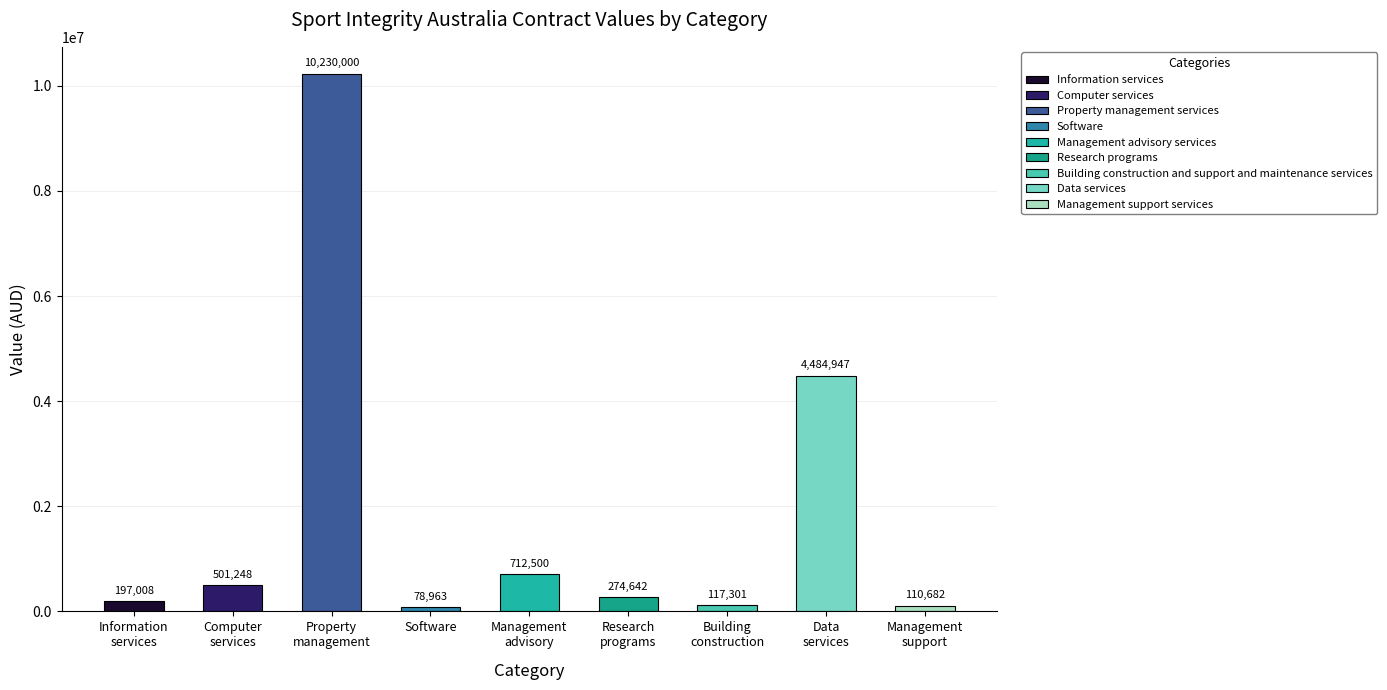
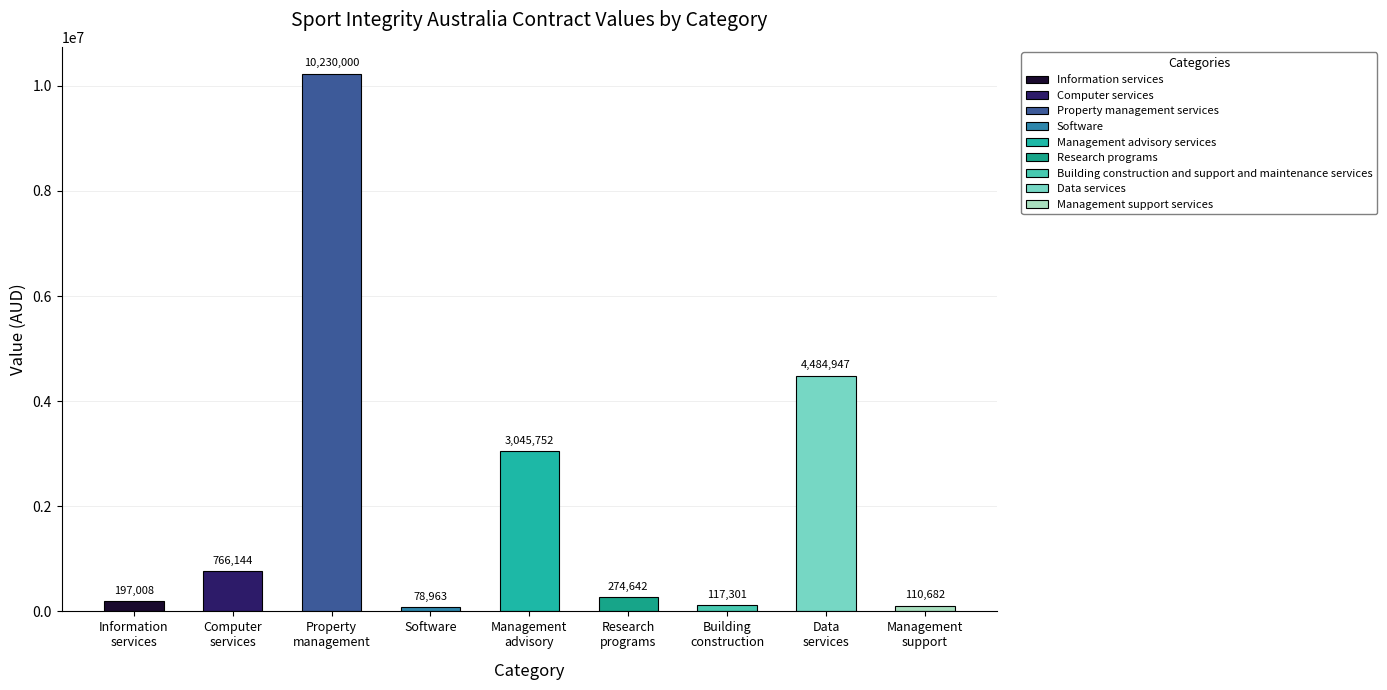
  {
    "Information services": "197,008",
-   "Computer services": "501,248",
+   "Computer services": "766,144",
    "Property management": "10,230,000",
    "Software": "78,963",
-   "Management advisory": "712,500",
+   "Management advisory": "3,045,752",
    "Research programs": "274,642",
    "Building construction": "117,301",
    "Data services": "4,484,947",
    "Management support": "110,682"
  }
